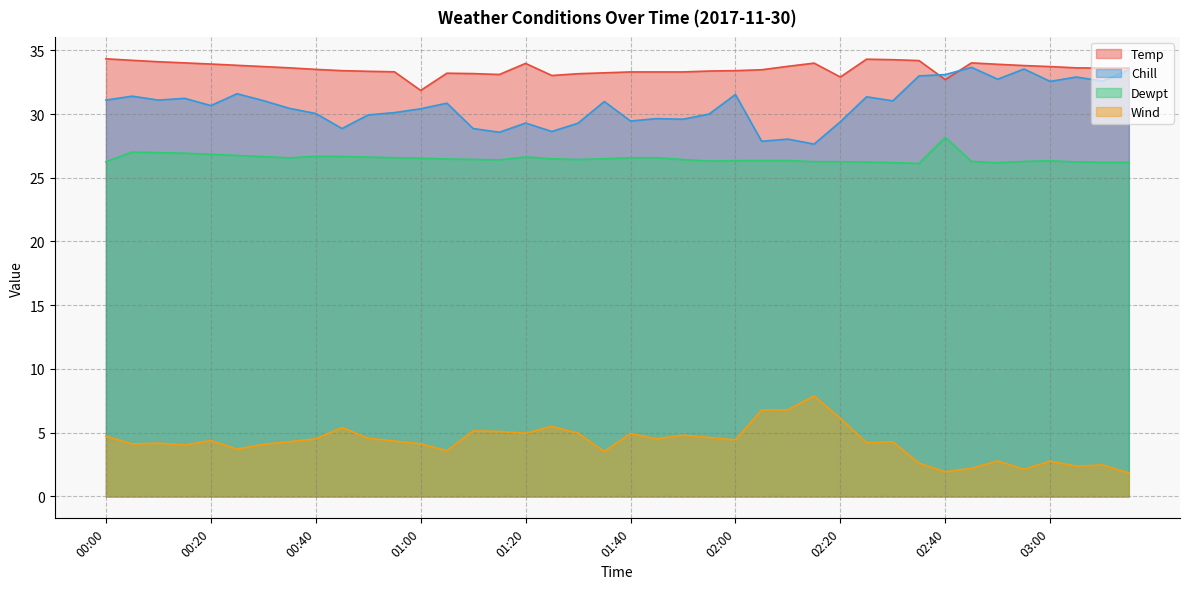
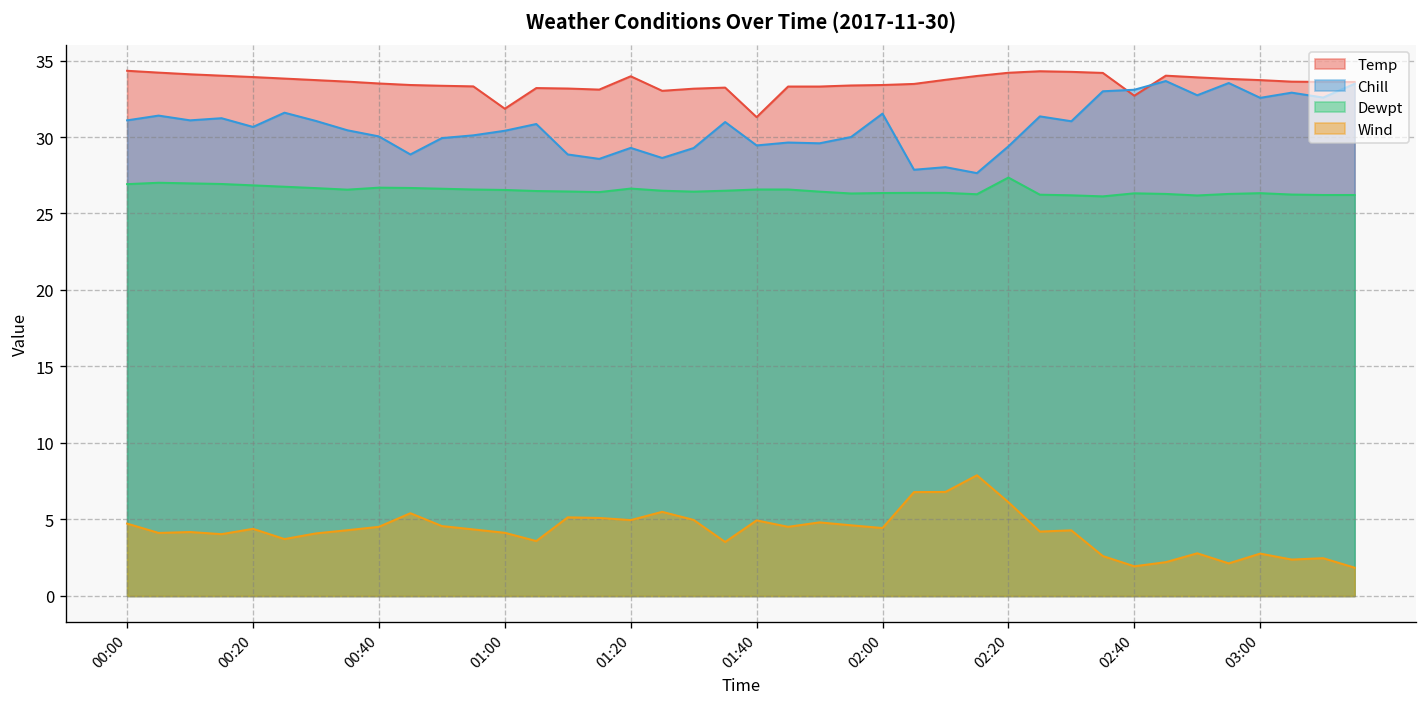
  {
    "Temp": {
      "00:00": 34.3,
      "00:20": 33.9,
      "00:40": 33.5,
      "01:00": 31.9,
      "01:20": 34.0,
-     "01:40": 33.3,
+     "01:40": 31.3,
      "02:00": 33.4,
-     "02:20": 32.9,
+     "02:20": 34.2,
      "02:40": 32.7,
      "03:00": 33.7
    },
    "Chill": {
      "00:00": 31.1,
      "00:20": 30.7,
      "00:40": 30.0,
      "01:00": 30.4,
      "01:20": 29.3,
      "01:40": 29.5,
      "02:00": 31.5,
      "02:20": 29.4,
      "02:40": 33.1,
      "03:00": 32.6
    },
    "Dewpt": {
-     "00:00": 26.3,
+     "00:00": 26.9,
      "00:20": 26.8,
      "00:40": 26.7,
      "01:00": 26.5,
      "01:20": 26.6,
      "01:40": 26.6,
      "02:00": 26.3,
-     "02:20": 26.3,
-     "02:40": 28.2,
+     "02:20": 27.4,
+     "02:40": 26.3,
      "03:00": 26.3
    },
    "Wind": {
      "00:00": 4.7,
      "00:20": 4.4,
      "00:40": 4.5,
      "01:00": 4.1,
      "01:20": 5.0,
      "01:40": 4.9,
      "02:00": 4.4,
      "02:20": 6.1,
      "02:40": 1.9,
      "03:00": 2.8
    }
  }
